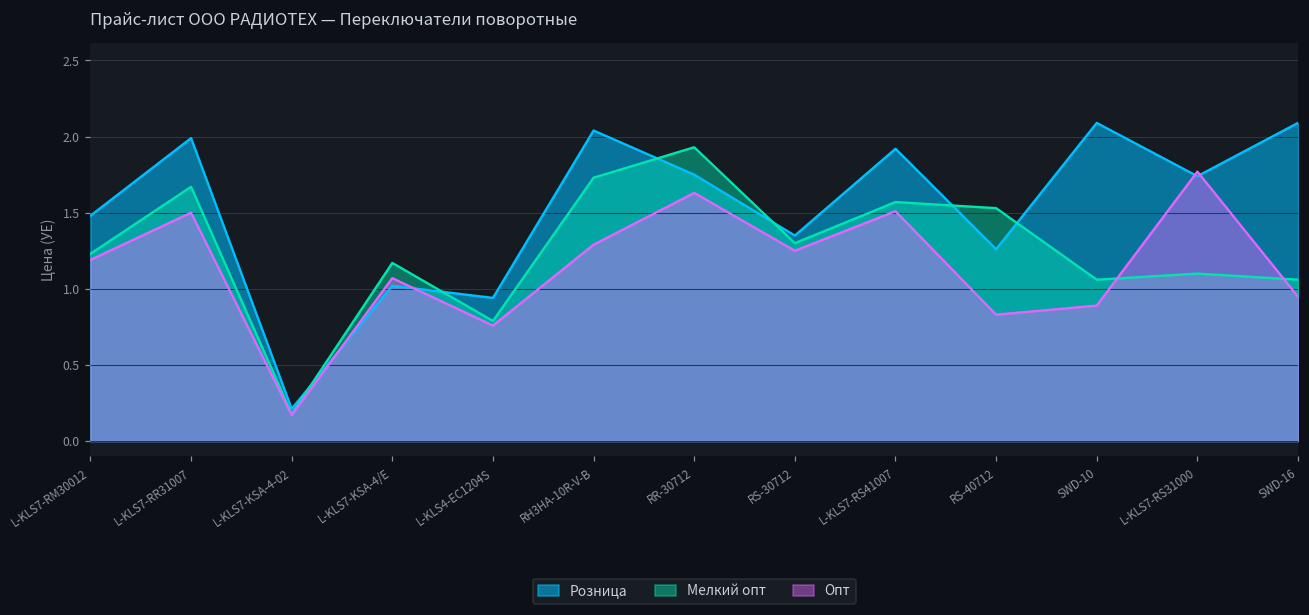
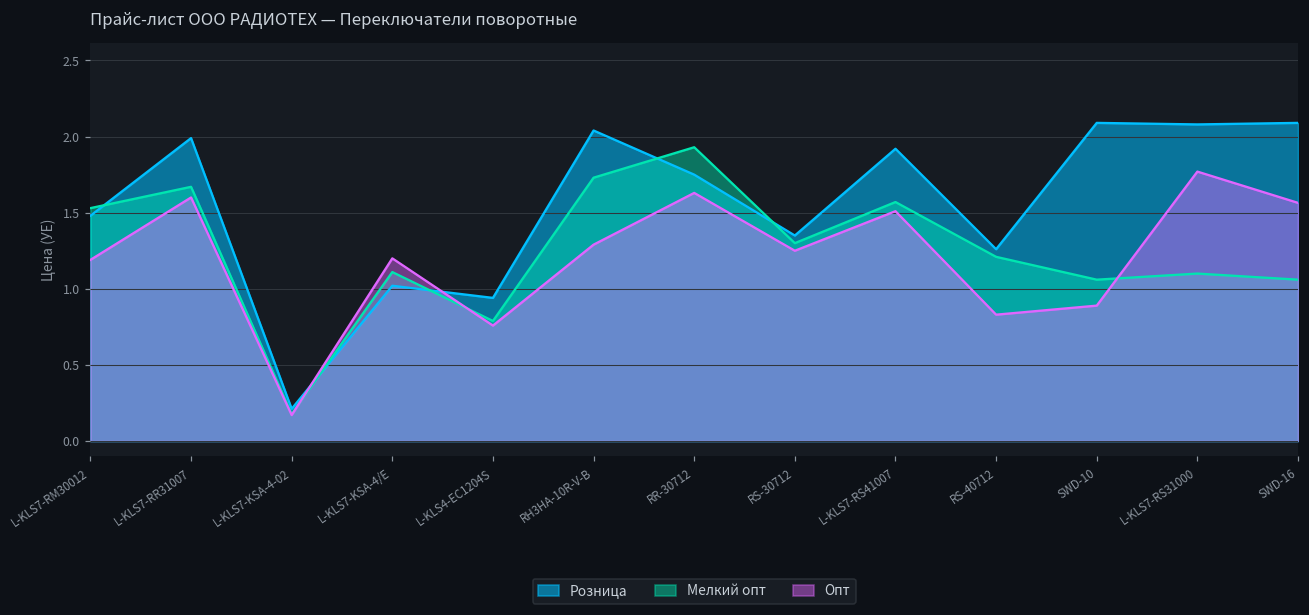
  {
    "Розница": {
      "L-KLS7-RM30012": 1.48,
      "L-KLS7-RR31007": 1.99,
      "L-KLS7-KSA-4-02": 0.21,
      "L-KLS7-KSA-4/E": 1.02,
      "L-KLS4-EC1204S": 0.94,
      "RH3HA-10R-V-B": 2.04,
      "RR-30712": 1.75,
      "RS-30712": 1.35,
      "L-KLS7-RS41007": 1.92,
      "RS-40712": 1.26,
      "SWD-10": 2.09,
-     "L-KLS7-RS31000": 1.74,
+     "L-KLS7-RS31000": 2.08,
      "SWD-16": 2.09
    },
    "Мелкий опт": {
-     "L-KLS7-RM30012": 1.23,
+     "L-KLS7-RM30012": 1.53,
      "L-KLS7-RR31007": 1.67,
-     "L-KLS7-KSA-4/E": 1.17,
+     "L-KLS7-KSA-4/E": 1.11,
      "L-KLS4-EC1204S": 0.79,
      "RH3HA-10R-V-B": 1.73,
      "RR-30712": 1.93,
      "RS-30712": 1.30,
      "L-KLS7-RS41007": 1.57,
-     "RS-40712": 1.53,
+     "RS-40712": 1.21,
      "SWD-10": 1.06,
      "L-KLS7-RS31000": 1.10,
      "SWD-16": 1.06
    },
    "Опт": {
      "L-KLS7-RM30012": 1.19,
-     "L-KLS7-RR31007": 1.5,
-     "L-KLS7-KSA-4/E": 1.07,
+     "L-KLS7-RR31007": 1.6,
+     "L-KLS7-KSA-4/E": 1.20,
      "L-KLS4-EC1204S": 0.76,
      "RH3HA-10R-V-B": 1.29,
      "RR-30712": 1.63,
      "RS-30712": 1.25,
      "L-KLS7-RS41007": 1.51,
      "RS-40712": 0.83,
      "SWD-10": 0.89,
      "L-KLS7-RS31000": 1.77,
-     "SWD-16": 0.95
+     "SWD-16": 1.56
    }
  }
